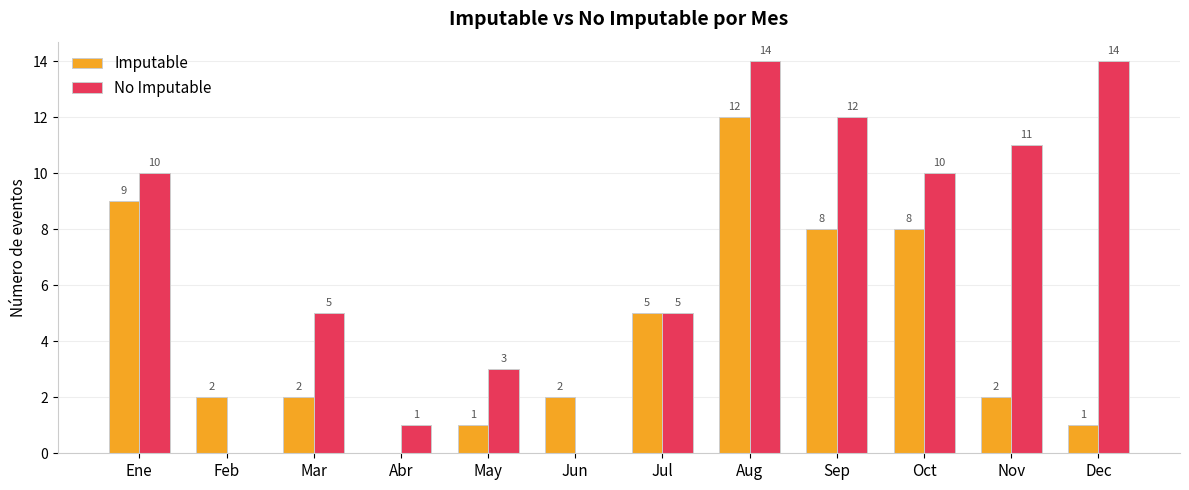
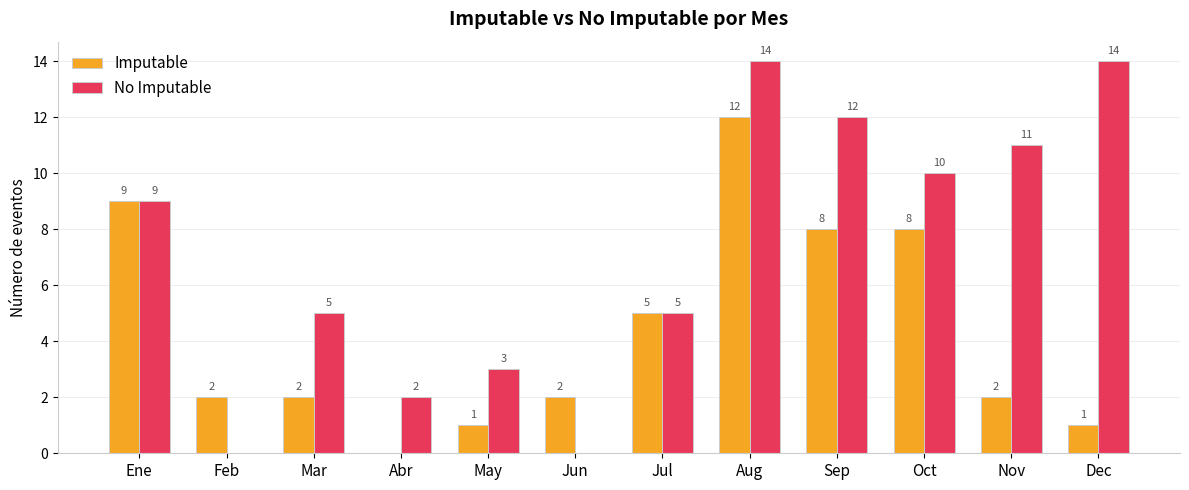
  {
    "Imputable": {
      "Ene": 9,
      "Feb": 2,
      "Mar": 2,
      "May": 1,
      "Jun": 2,
      "Jul": 5,
      "Aug": 12,
      "Sep": 8,
      "Oct": 8,
      "Nov": 2,
      "Dec": 1
    },
    "No Imputable": {
-     "Ene": 10,
+     "Ene": 9,
      "Mar": 5,
-     "Abr": 1,
+     "Abr": 2,
      "May": 3,
      "Jul": 5,
      "Aug": 14,
      "Sep": 12,
      "Oct": 10,
      "Nov": 11,
      "Dec": 14
    }
  }
